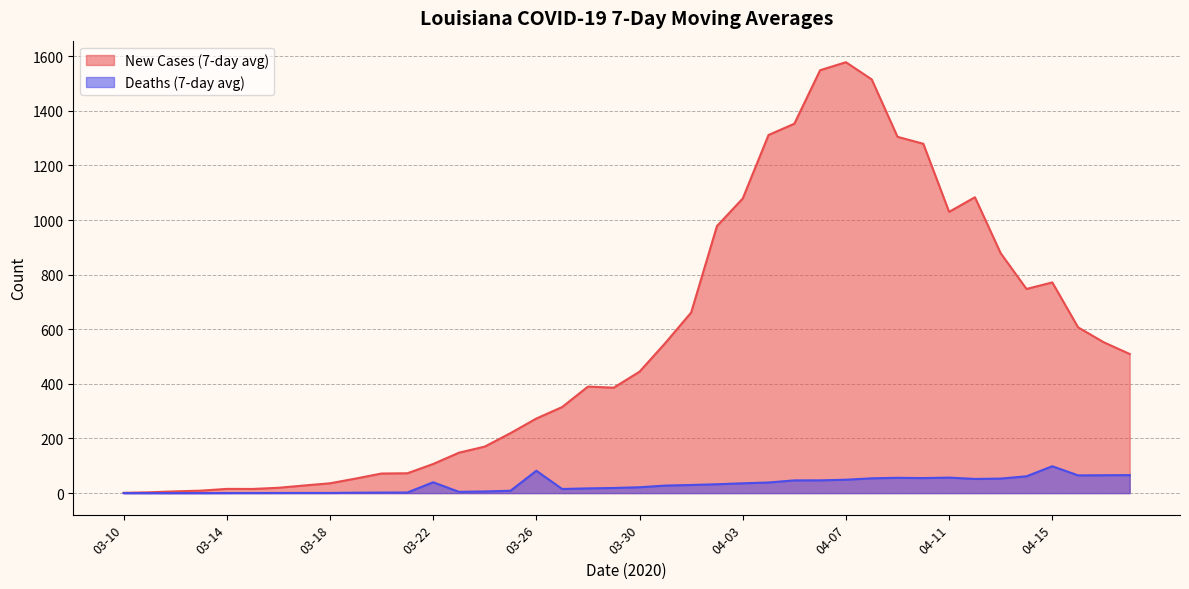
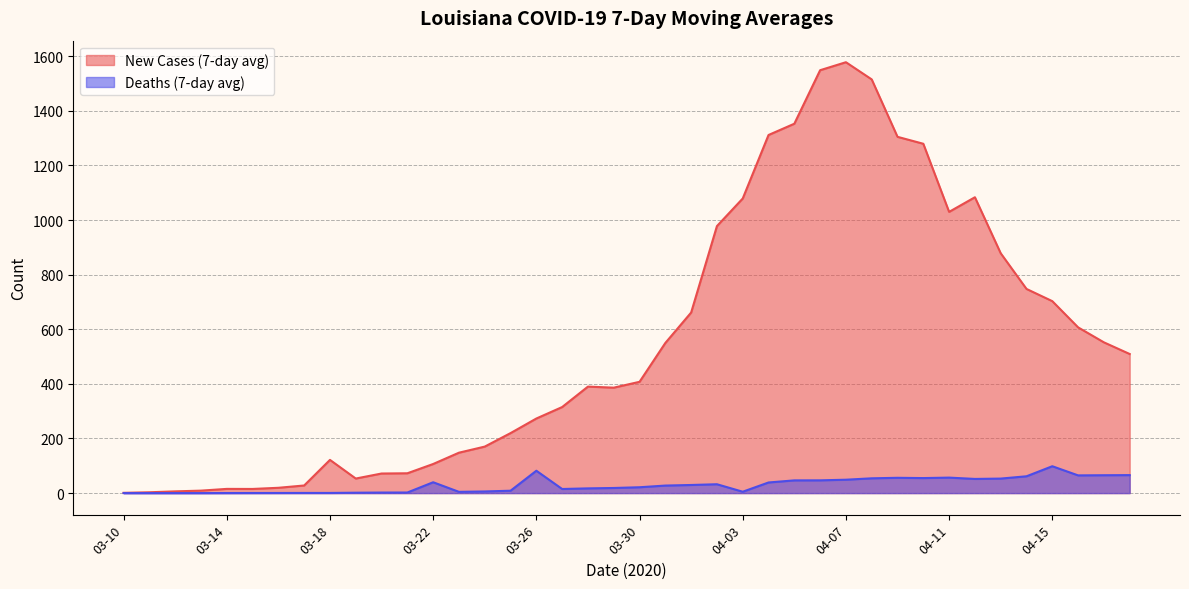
  {
    "New Cases (7-day avg)": {
      "03-14": 20,
-     "03-18": 40,
+     "03-18": 120,
      "03-22": 110,
      "03-26": 270,
-     "03-30": 440,
+     "03-30": 410,
      "04-03": 1080,
      "04-07": 1580,
      "04-11": 1030,
-     "04-15": 770
+     "04-15": 700
    },
    "Deaths (7-day avg)": {
      "03-14": 0,
      "03-18": 0,
      "03-22": 40,
      "03-26": 80,
      "03-30": 20,
-     "04-03": 40,
+     "04-03": 10,
      "04-07": 50,
      "04-11": 60,
      "04-15": 100
    }
  }
